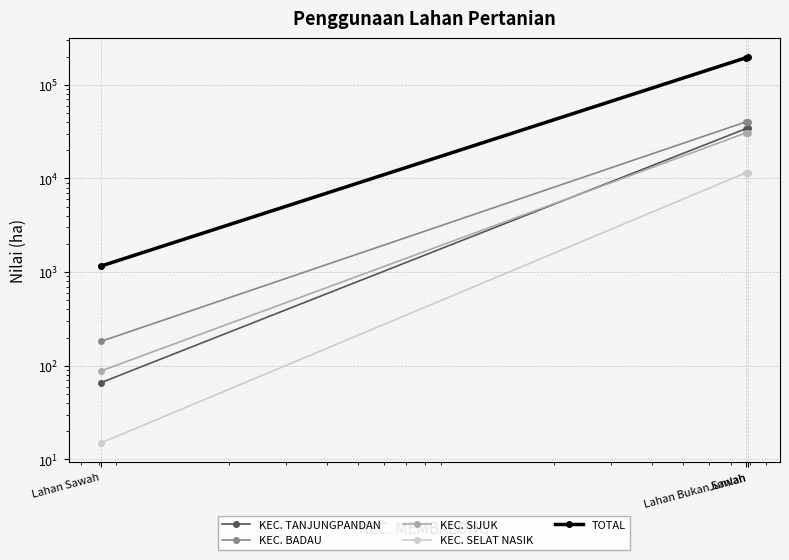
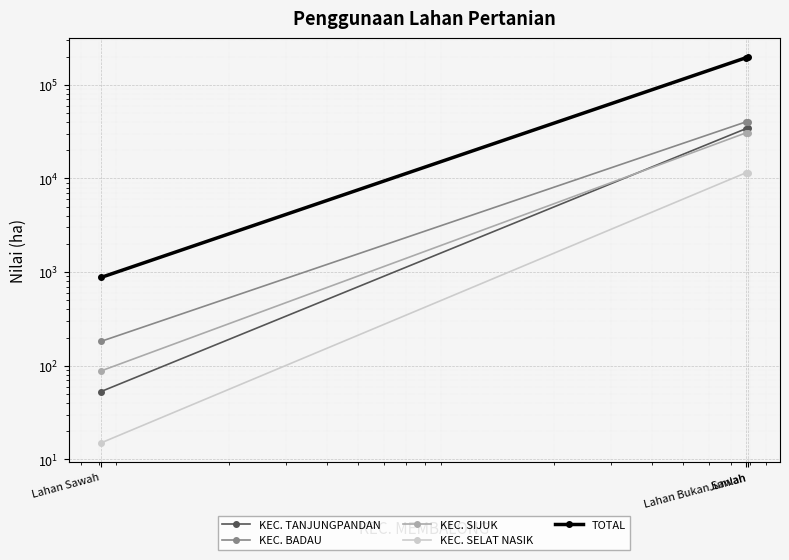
  {
    "KEC. TANJUNGPANDAN": {
-     "Lahan Sawah": 70,
+     "Lahan Sawah": 50,
      "Lahan Bukan Sawah": 34000,
      "Jumlah": 34000
    },
    "TOTAL": {
-     "Lahan Sawah": 1200,
+     "Lahan Sawah": 900,
      "Lahan Bukan Sawah": 190000,
      "Jumlah": 200000
    }
  }
